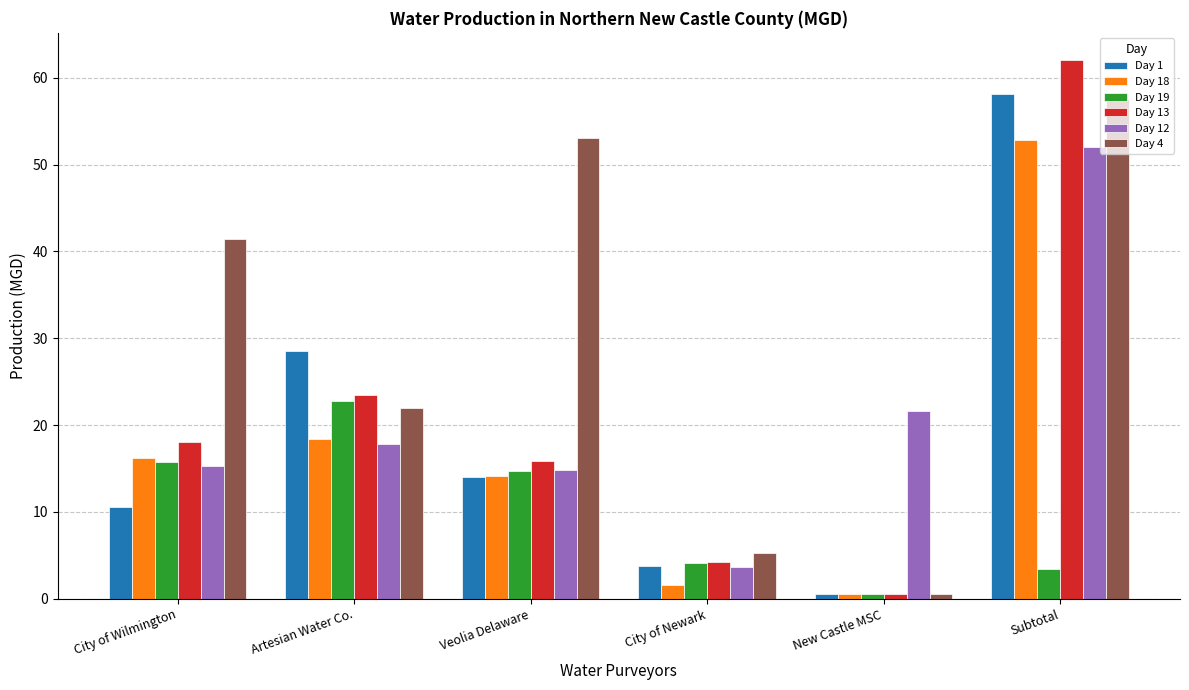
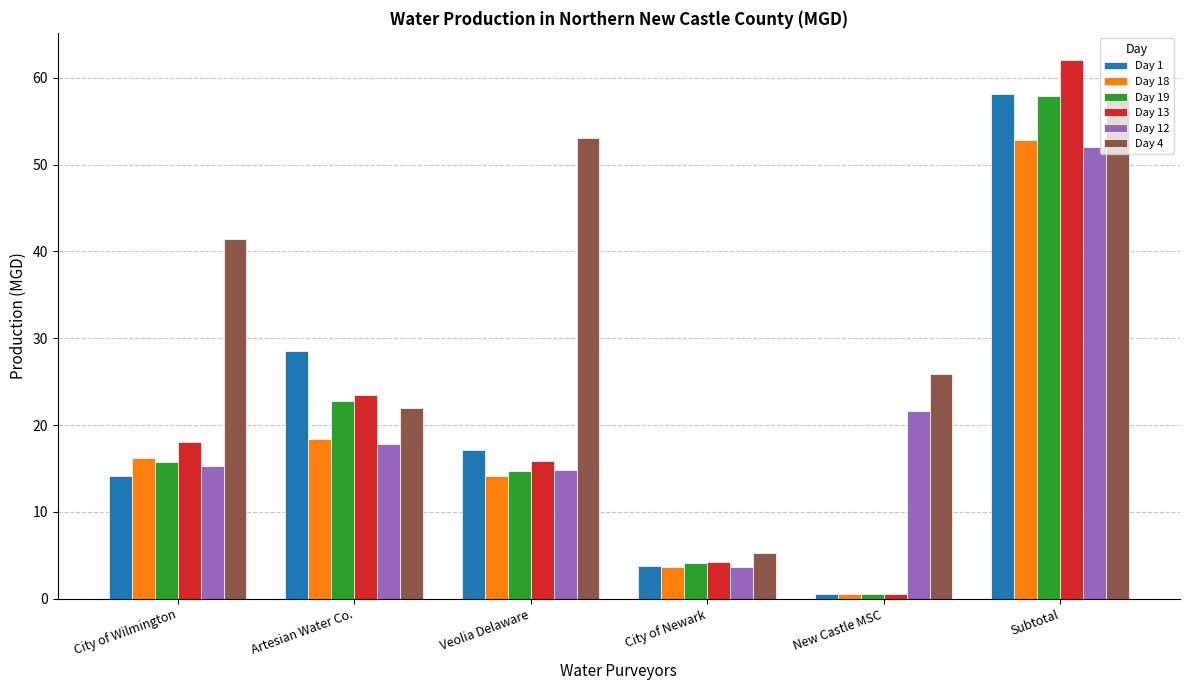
  {
    "Day 1": {
-     "City of Wilmington": 11,
+     "City of Wilmington": 14,
      "Artesian Water Co.": 29,
-     "Veolia Delaware": 14,
+     "Veolia Delaware": 17,
      "City of Newark": 4,
      "New Castle MSC": 1,
      "Subtotal": 58
    },
    "Day 18": {
      "City of Wilmington": 16,
      "Artesian Water Co.": 18,
      "Veolia Delaware": 14,
-     "City of Newark": 2,
+     "City of Newark": 4,
      "New Castle MSC": 1,
      "Subtotal": 53
    },
    "Day 19": {
      "City of Wilmington": 16,
      "Artesian Water Co.": 23,
      "Veolia Delaware": 15,
      "City of Newark": 4,
      "New Castle MSC": 1,
-     "Subtotal": 3
+     "Subtotal": 58
    },
    "Day 13": {
      "City of Wilmington": 18,
      "Artesian Water Co.": 23,
      "Veolia Delaware": 16,
      "City of Newark": 4,
      "New Castle MSC": 1,
      "Subtotal": 62
    },
    "Day 12": {
      "City of Wilmington": 15,
      "Artesian Water Co.": 18,
      "Veolia Delaware": 15,
      "City of Newark": 4,
      "New Castle MSC": 22,
      "Subtotal": 52
    },
    "Day 4": {
      "City of Wilmington": 41,
      "Artesian Water Co.": 22,
      "Veolia Delaware": 53,
      "City of Newark": 5,
-     "New Castle MSC": 1
+     "New Castle MSC": 26
    }
  }
